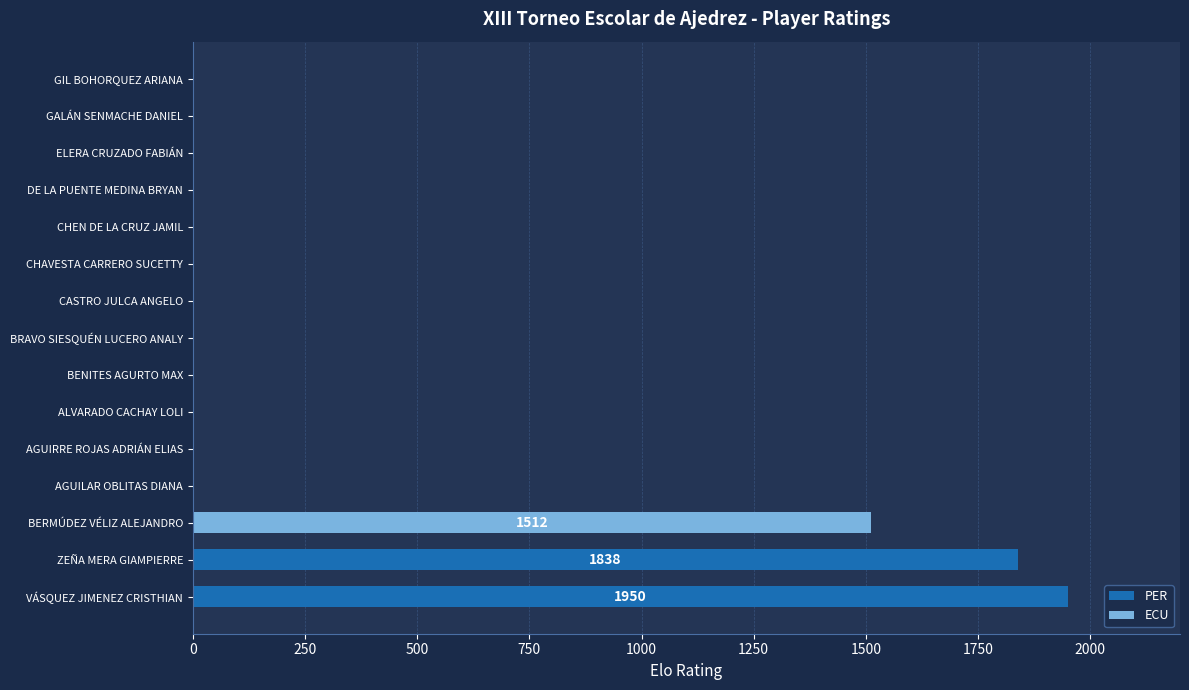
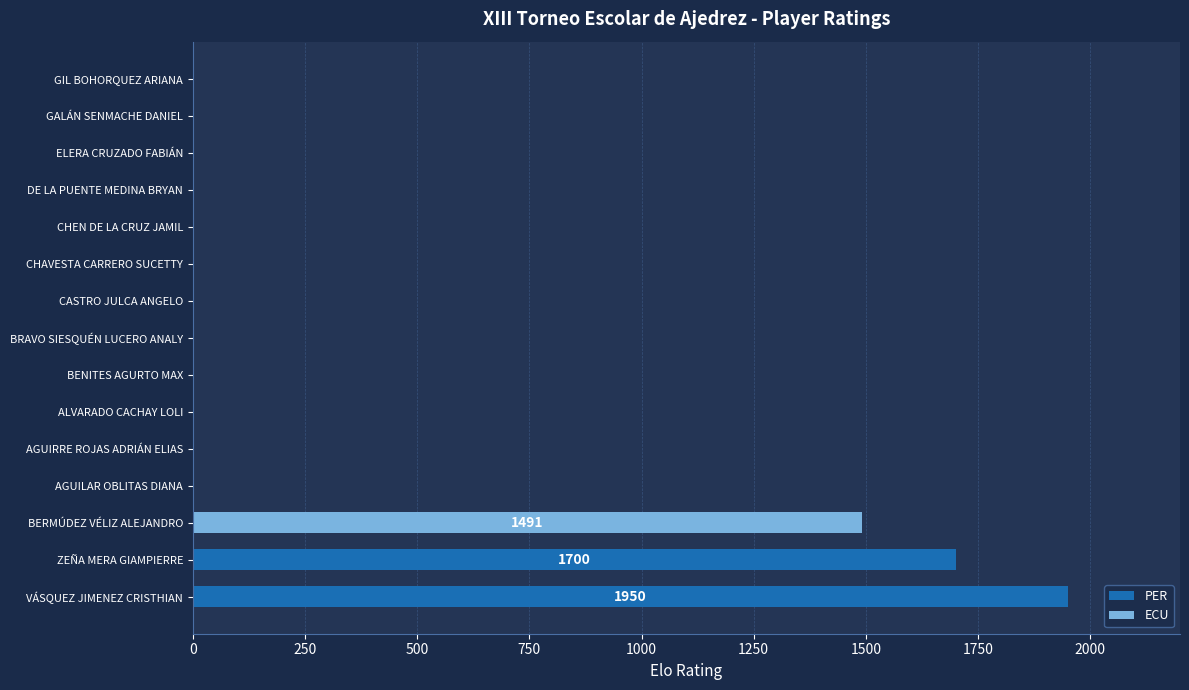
  {
-   "BERMÚDEZ VÉLIZ ALEJANDRO": 1512,
-   "ZEÑA MERA GIAMPIERRE": 1838,
+   "BERMÚDEZ VÉLIZ ALEJANDRO": 1491,
+   "ZEÑA MERA GIAMPIERRE": 1700,
    "VÁSQUEZ JIMENEZ CRISTHIAN": 1950
  }
